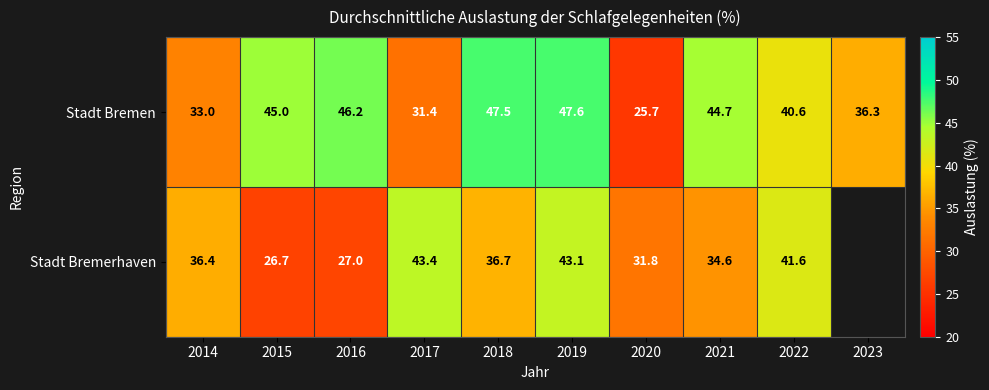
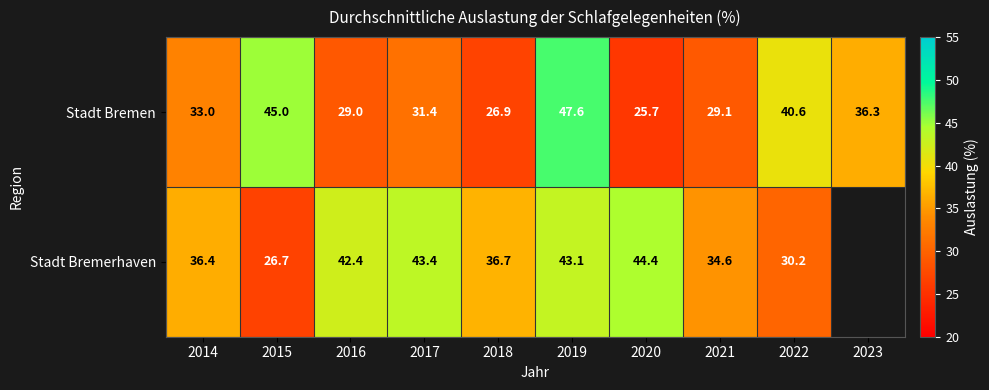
  {
    "Stadt Bremen": {
      "2014": 33.0,
      "2015": 45.0,
-     "2016": 46.2,
+     "2016": 29.0,
      "2017": 31.4,
-     "2018": 47.5,
+     "2018": 26.9,
      "2019": 47.6,
      "2020": 25.7,
-     "2021": 44.7,
+     "2021": 29.1,
      "2022": 40.6,
      "2023": 36.3
    },
    "Stadt Bremerhaven": {
      "2014": 36.4,
      "2015": 26.7,
-     "2016": 27.0,
+     "2016": 42.4,
      "2017": 43.4,
      "2018": 36.7,
      "2019": 43.1,
-     "2020": 31.8,
+     "2020": 44.4,
      "2021": 34.6,
-     "2022": 41.6
+     "2022": 30.2
    }
  }
